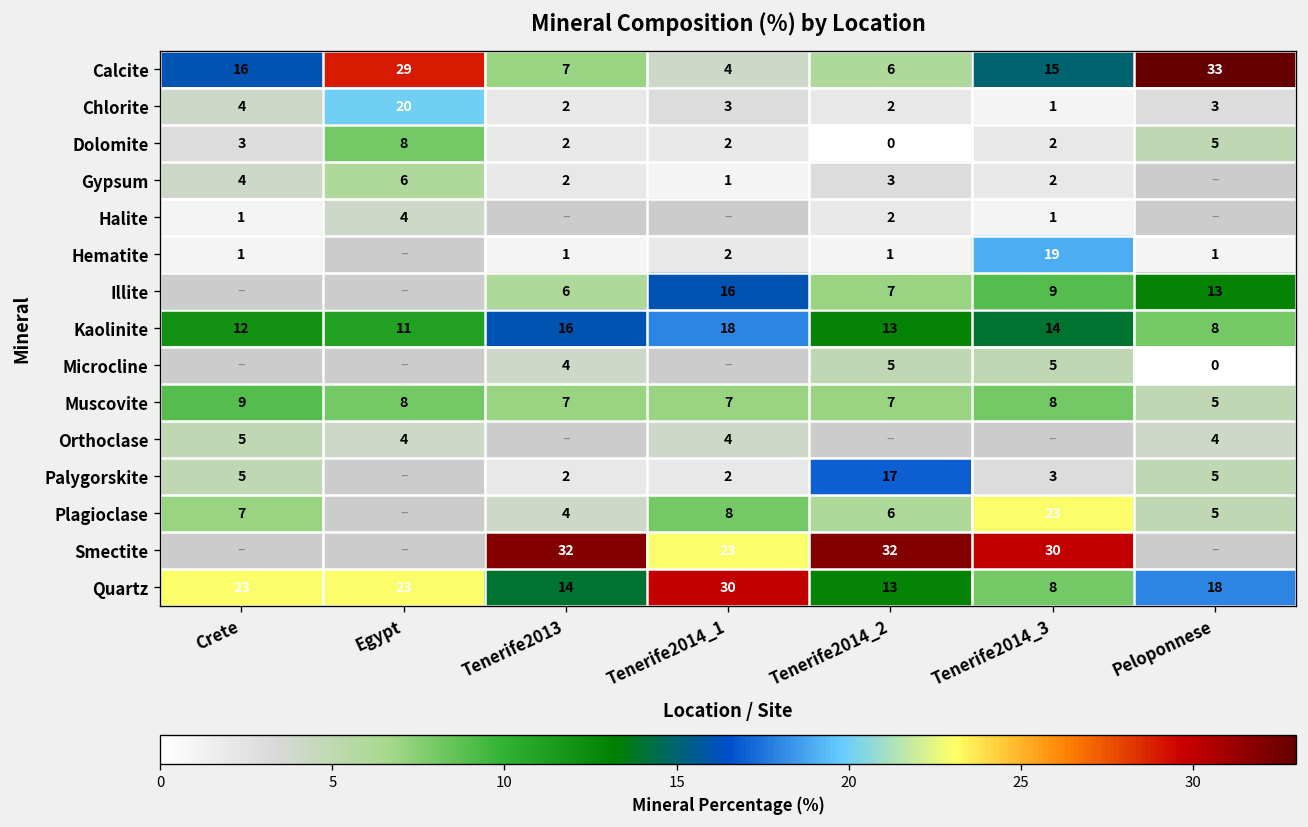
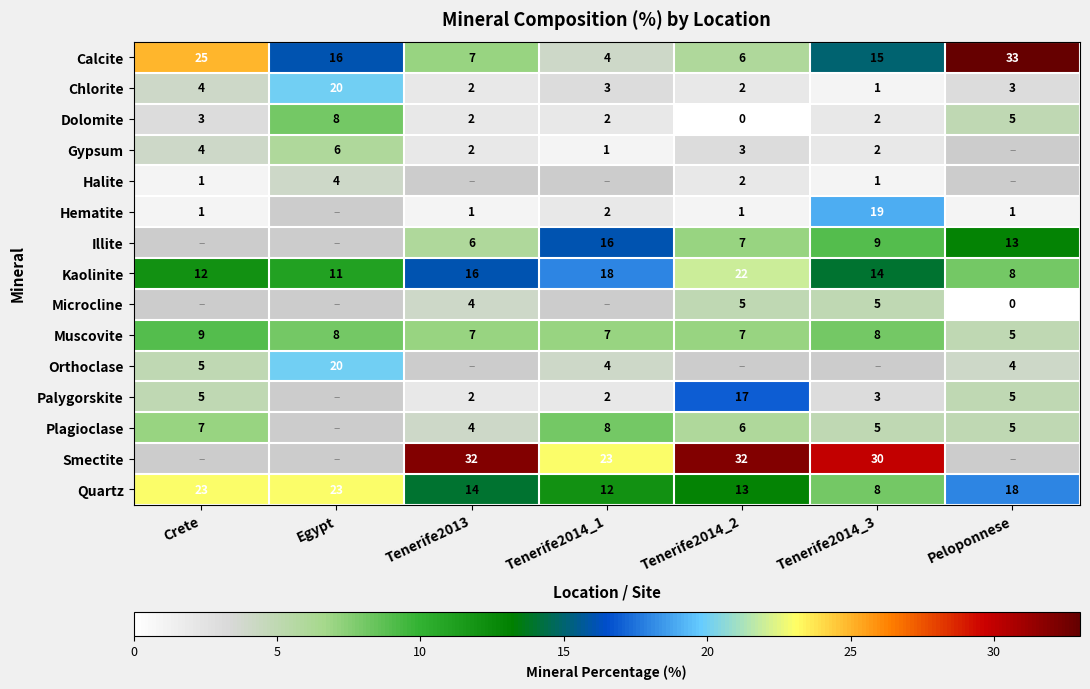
  {
    "Calcite": {
-     "Crete": 16,
-     "Egypt": 29,
+     "Crete": 25,
+     "Egypt": 16,
      "Tenerife2013": 7,
      "Tenerife2014_1": 4,
      "Tenerife2014_2": 6,
      "Tenerife2014_3": 15,
      "Peloponnese": 33
    },
    "Chlorite": {
      "Crete": 4,
      "Egypt": 20,
      "Tenerife2013": 2,
      "Tenerife2014_1": 3,
      "Tenerife2014_2": 2,
      "Tenerife2014_3": 1,
      "Peloponnese": 3
    },
    "Dolomite": {
      "Crete": 3,
      "Egypt": 8,
      "Tenerife2013": 2,
      "Tenerife2014_1": 2,
      "Tenerife2014_2": 0,
      "Tenerife2014_3": 2,
      "Peloponnese": 5
    },
    "Gypsum": {
      "Crete": 4,
      "Egypt": 6,
      "Tenerife2013": 2,
      "Tenerife2014_1": 1,
      "Tenerife2014_2": 3,
      "Tenerife2014_3": 2
    },
    "Halite": {
      "Crete": 1,
      "Egypt": 4,
      "Tenerife2014_2": 2,
      "Tenerife2014_3": 1
    },
    "Hematite": {
      "Crete": 1,
      "Tenerife2013": 1,
      "Tenerife2014_1": 2,
      "Tenerife2014_2": 1,
      "Tenerife2014_3": 19,
      "Peloponnese": 1
    },
    "Illite": {
      "Tenerife2013": 6,
      "Tenerife2014_1": 16,
      "Tenerife2014_2": 7,
      "Tenerife2014_3": 9,
      "Peloponnese": 13
    },
    "Kaolinite": {
      "Crete": 12,
      "Egypt": 11,
      "Tenerife2013": 16,
      "Tenerife2014_1": 18,
-     "Tenerife2014_2": 13,
+     "Tenerife2014_2": 22,
      "Tenerife2014_3": 14,
      "Peloponnese": 8
    },
    "Microcline": {
      "Tenerife2013": 4,
      "Tenerife2014_2": 5,
      "Tenerife2014_3": 5,
      "Peloponnese": 0
    },
    "Muscovite": {
      "Crete": 9,
      "Egypt": 8,
      "Tenerife2013": 7,
      "Tenerife2014_1": 7,
      "Tenerife2014_2": 7,
      "Tenerife2014_3": 8,
      "Peloponnese": 5
    },
    "Orthoclase": {
      "Crete": 5,
-     "Egypt": 4,
+     "Egypt": 20,
      "Tenerife2014_1": 4,
      "Peloponnese": 4
    },
    "Palygorskite": {
      "Crete": 5,
      "Tenerife2013": 2,
      "Tenerife2014_1": 2,
      "Tenerife2014_2": 17,
      "Tenerife2014_3": 3,
      "Peloponnese": 5
    },
    "Plagioclase": {
      "Crete": 7,
      "Tenerife2013": 4,
      "Tenerife2014_1": 8,
      "Tenerife2014_2": 6,
-     "Tenerife2014_3": 23,
+     "Tenerife2014_3": 5,
      "Peloponnese": 5
    },
    "Smectite": {
      "Tenerife2013": 32,
      "Tenerife2014_1": 23,
      "Tenerife2014_2": 32,
      "Tenerife2014_3": 30
    },
    "Quartz": {
      "Crete": 23,
      "Egypt": 23,
      "Tenerife2013": 14,
-     "Tenerife2014_1": 30,
+     "Tenerife2014_1": 12,
      "Tenerife2014_2": 13,
      "Tenerife2014_3": 8,
      "Peloponnese": 18
    }
  }
